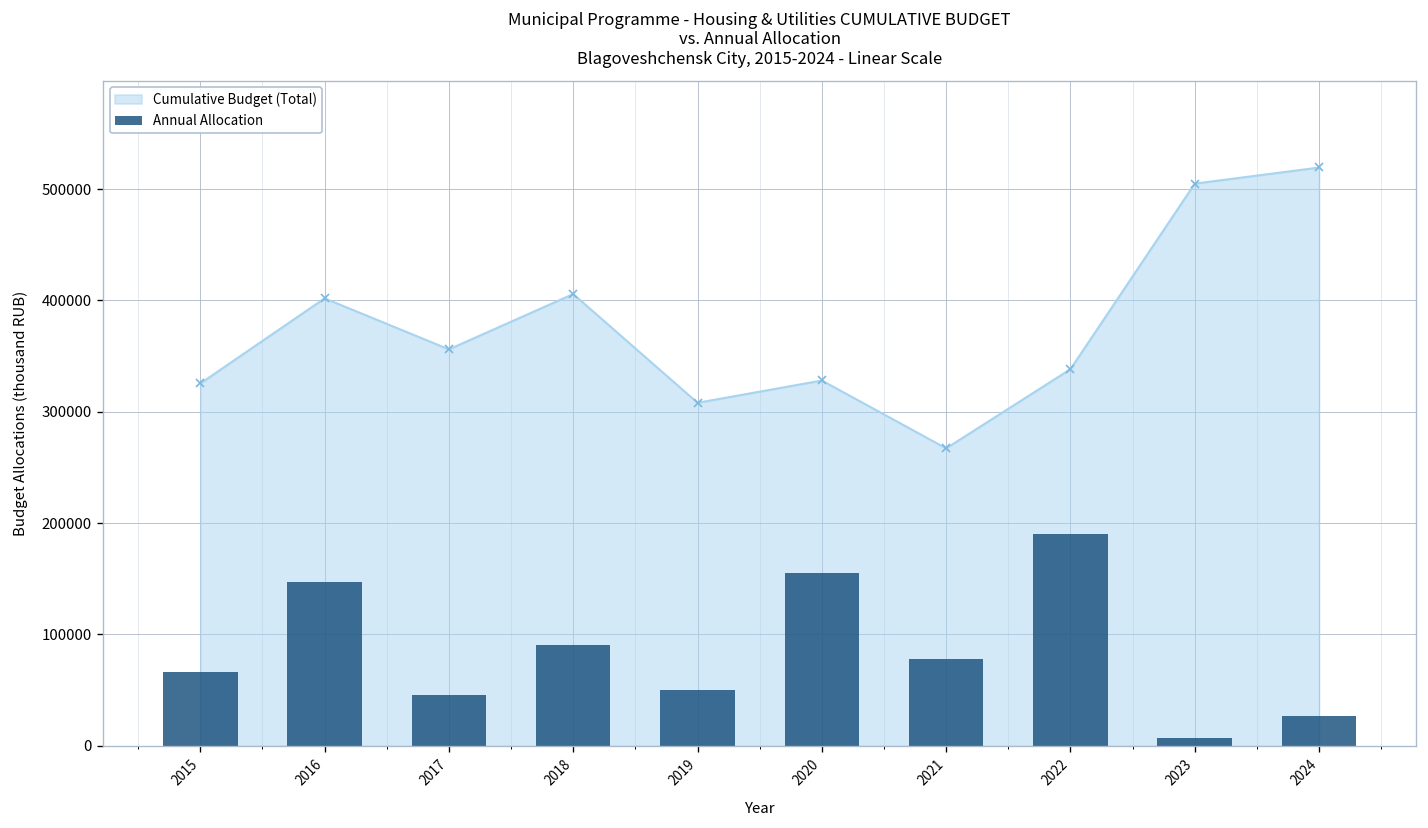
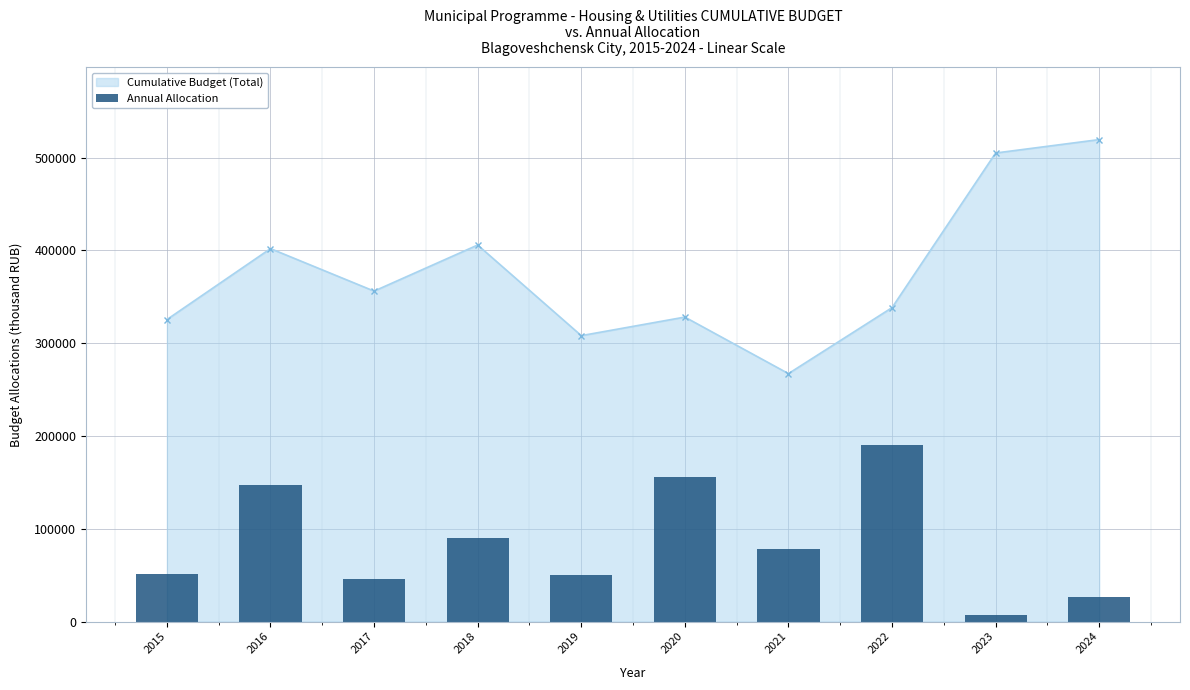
  {
    "Annual Allocation": {
-     "2015": 70000,
+     "2015": 50000,
      "2016": 150000,
      "2017": 50000,
      "2018": 90000,
      "2019": 50000,
      "2020": 160000,
      "2021": 80000,
      "2022": 190000,
      "2023": 10000,
      "2024": 30000
    },
    "Cumulative Budget (Total)": {
      "2015": 330000,
      "2016": 400000,
      "2017": 360000,
      "2018": 410000,
      "2019": 310000,
      "2020": 330000,
      "2021": 270000,
      "2022": 340000,
      "2023": 500000,
      "2024": 520000
    }
  }
